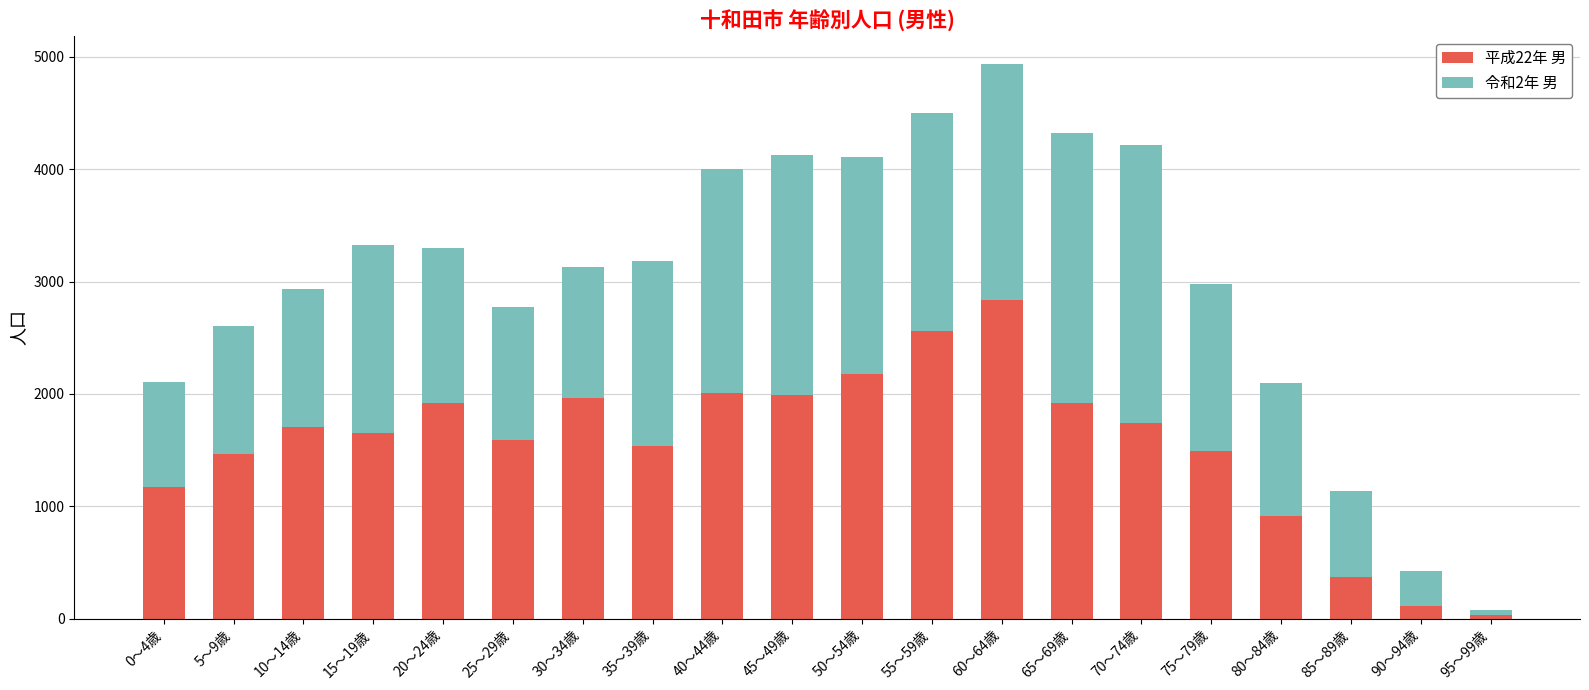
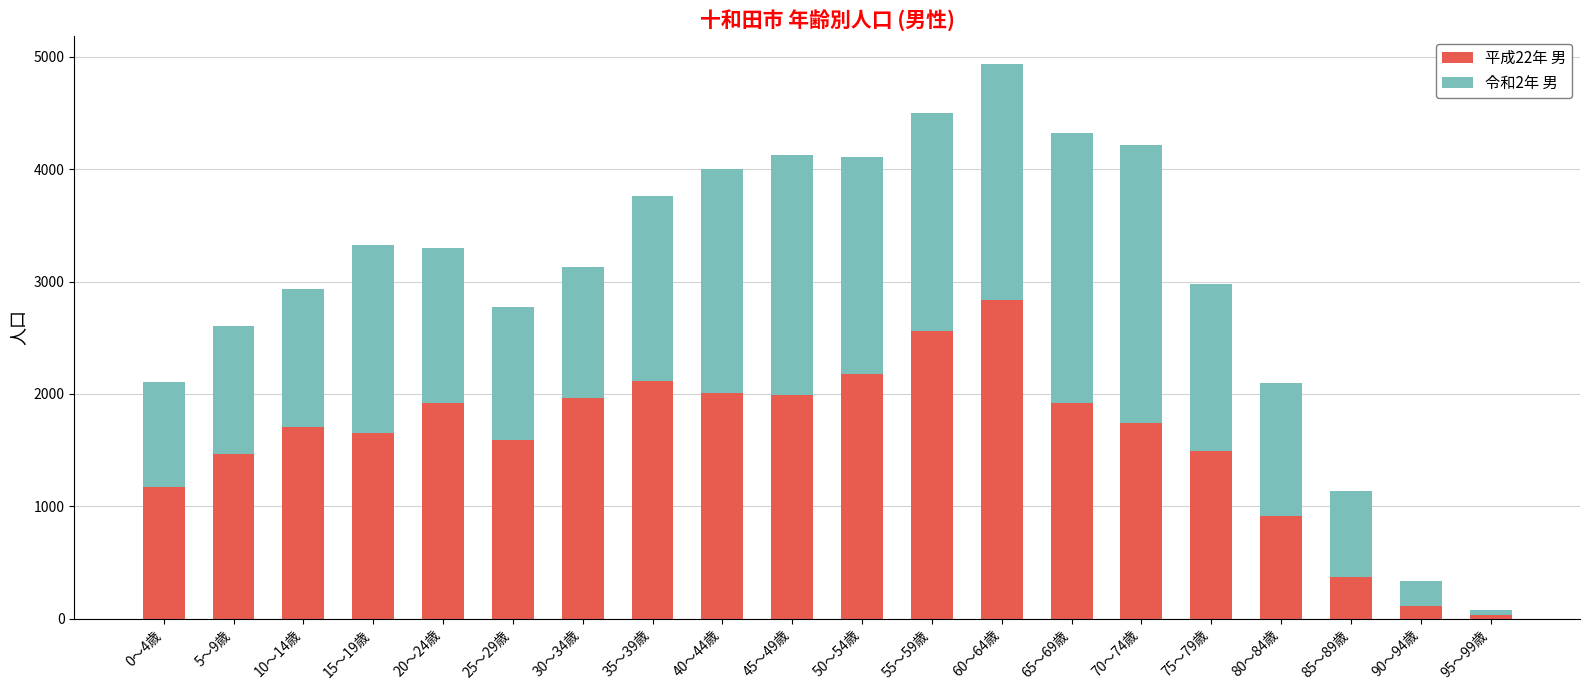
  {
    "平成22年 男": {
      "0～4歳": 1170,
      "5～9歳": 1470,
      "10～14歳": 1710,
      "15～19歳": 1650,
      "20～24歳": 1920,
      "25～29歳": 1590,
      "30～34歳": 1960,
-     "35～39歳": 1530,
+     "35～39歳": 2120,
      "40～44歳": 2010,
      "45～49歳": 1990,
      "50～54歳": 2180,
      "55～59歳": 2560,
      "60～64歳": 2830,
      "65～69歳": 1920,
      "70～74歳": 1740,
      "75～79歳": 1490,
      "80～84歳": 910,
      "85～89歳": 370,
      "90～94歳": 110,
      "95～99歳": 30
    },
    "令和2年 男": {
      "0～4歳": 940,
      "5～9歳": 1140,
      "10～14歳": 1230,
      "15～19歳": 1670,
      "20～24歳": 1380,
      "25～29歳": 1190,
      "30～34歳": 1170,
      "35～39歳": 1650,
      "40～44歳": 1990,
      "45～49歳": 2140,
      "50～54歳": 1930,
      "55～59歳": 1940,
      "60～64歳": 2100,
      "65～69歳": 2390,
      "70～74歳": 2470,
      "75～79歳": 1490,
      "80～84歳": 1180,
      "85～89歳": 770,
-     "90～94歳": 310,
+     "90～94歳": 230,
      "95～99歳": 40
    }
  }
